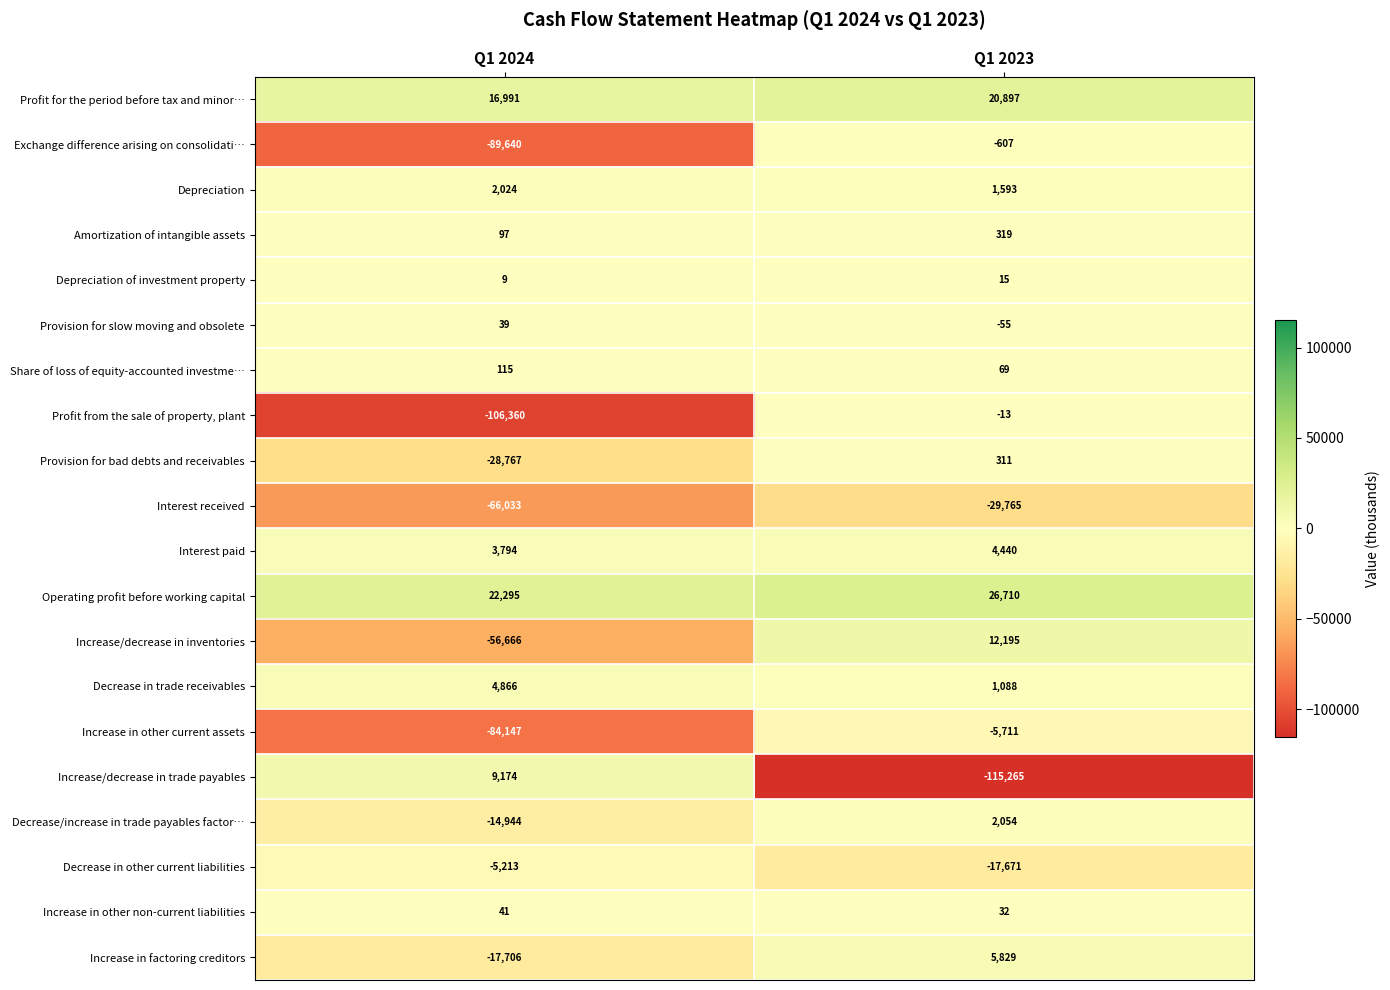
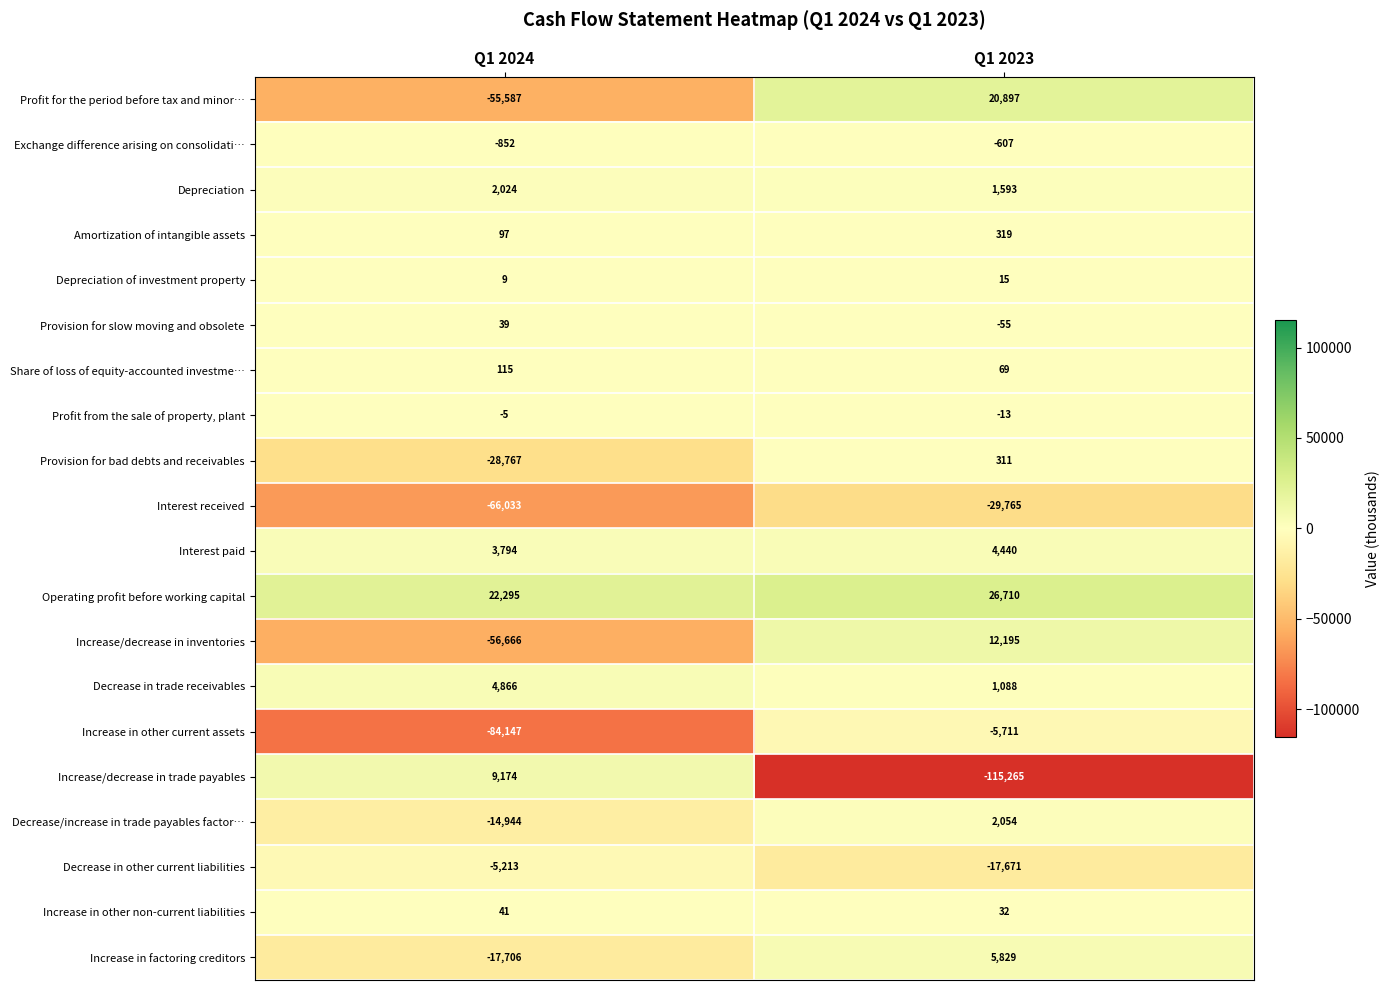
  {
    "Profit for the period before tax and minor…": {
-     "Q1 2024": "16,991",
+     "Q1 2024": "-55,587",
      "Q1 2023": "20,897"
    },
    "Exchange difference arising on consolidati…": {
-     "Q1 2024": "-89,640",
+     "Q1 2024": "-852",
      "Q1 2023": "-607"
    },
    "Depreciation": {
      "Q1 2024": "2,024",
      "Q1 2023": "1,593"
    },
    "Amortization of intangible assets": {
      "Q1 2024": "97",
      "Q1 2023": "319"
    },
    "Depreciation of investment property": {
      "Q1 2024": "9",
      "Q1 2023": "15"
    },
    "Provision for slow moving and obsolete": {
      "Q1 2024": "39",
      "Q1 2023": "-55"
    },
    "Share of loss of equity-accounted investme…": {
      "Q1 2024": "115",
      "Q1 2023": "69"
    },
    "Profit from the sale of property, plant": {
-     "Q1 2024": "-106,360",
+     "Q1 2024": "-5",
      "Q1 2023": "-13"
    },
    "Provision for bad debts and receivables": {
      "Q1 2024": "-28,767",
      "Q1 2023": "311"
    },
    "Interest received": {
      "Q1 2024": "-66,033",
      "Q1 2023": "-29,765"
    },
    "Interest paid": {
      "Q1 2024": "3,794",
      "Q1 2023": "4,440"
    },
    "Operating profit before working capital": {
      "Q1 2024": "22,295",
      "Q1 2023": "26,710"
    },
    "Increase/decrease in inventories": {
      "Q1 2024": "-56,666",
      "Q1 2023": "12,195"
    },
    "Decrease in trade receivables": {
      "Q1 2024": "4,866",
      "Q1 2023": "1,088"
    },
    "Increase in other current assets": {
      "Q1 2024": "-84,147",
      "Q1 2023": "-5,711"
    },
    "Increase/decrease in trade payables": {
      "Q1 2024": "9,174",
      "Q1 2023": "-115,265"
    },
    "Decrease/increase in trade payables factor…": {
      "Q1 2024": "-14,944",
      "Q1 2023": "2,054"
    },
    "Decrease in other current liabilities": {
      "Q1 2024": "-5,213",
      "Q1 2023": "-17,671"
    },
    "Increase in other non-current liabilities": {
      "Q1 2024": "41",
      "Q1 2023": "32"
    },
    "Increase in factoring creditors": {
      "Q1 2024": "-17,706",
      "Q1 2023": "5,829"
    }
  }
